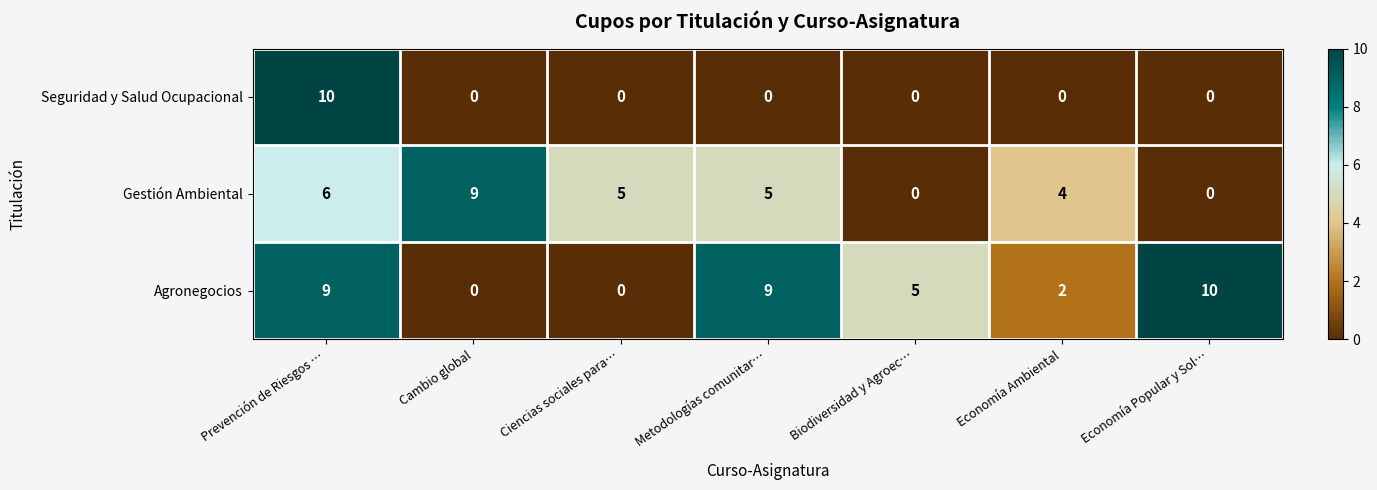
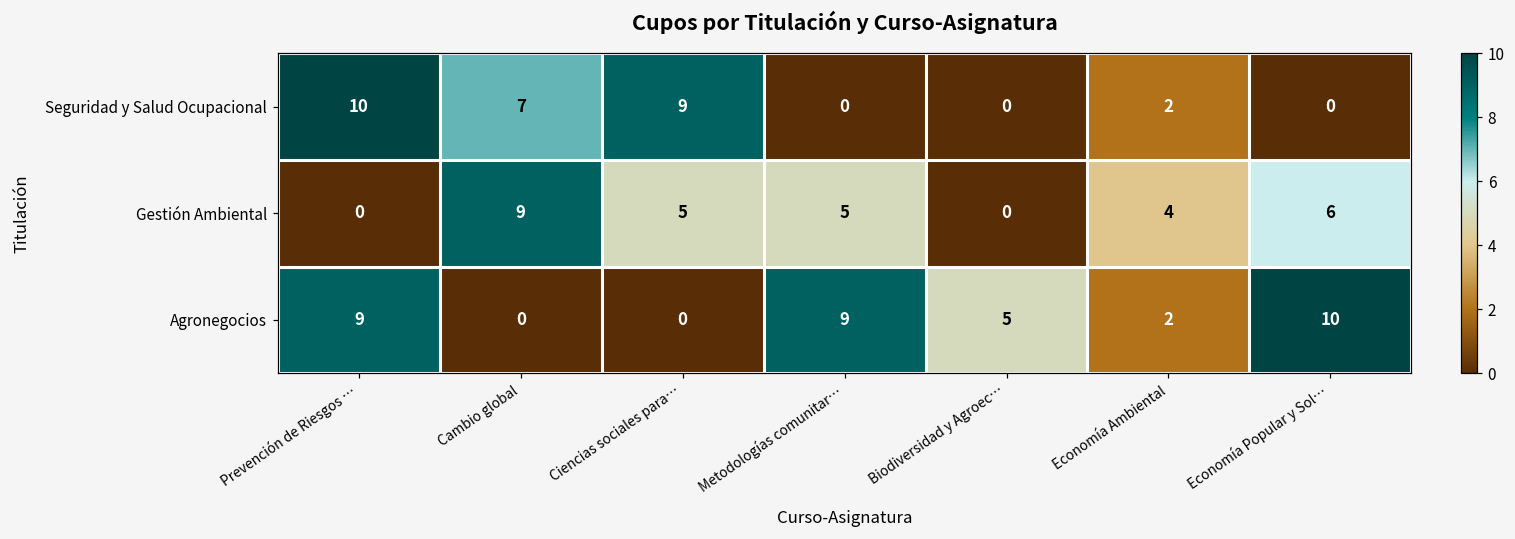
  {
    "Seguridad y Salud Ocupacional": {
      "Prevención de Riesgos …": 10,
-     "Cambio global": 0,
-     "Ciencias sociales para…": 0,
+     "Cambio global": 7,
+     "Ciencias sociales para…": 9,
      "Metodologías comunitar…": 0,
      "Biodiversidad y Agroec…": 0,
-     "Economía Ambiental": 0,
+     "Economía Ambiental": 2,
      "Economía Popular y Sol…": 0
    },
    "Gestión Ambiental": {
-     "Prevención de Riesgos …": 6,
+     "Prevención de Riesgos …": 0,
      "Cambio global": 9,
      "Ciencias sociales para…": 5,
      "Metodologías comunitar…": 5,
      "Biodiversidad y Agroec…": 0,
      "Economía Ambiental": 4,
-     "Economía Popular y Sol…": 0
+     "Economía Popular y Sol…": 6
    },
    "Agronegocios": {
      "Prevención de Riesgos …": 9,
      "Cambio global": 0,
      "Ciencias sociales para…": 0,
      "Metodologías comunitar…": 9,
      "Biodiversidad y Agroec…": 5,
      "Economía Ambiental": 2,
      "Economía Popular y Sol…": 10
    }
  }
